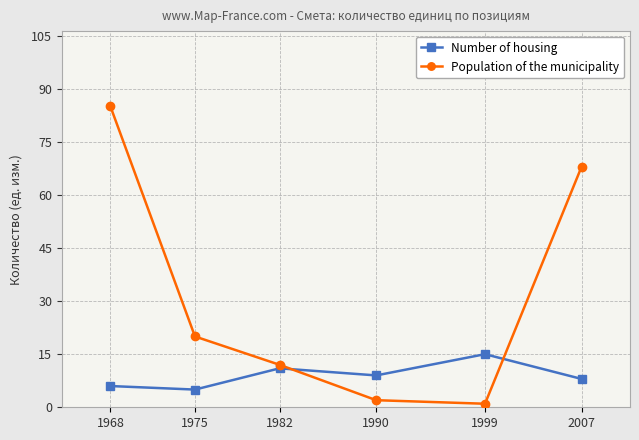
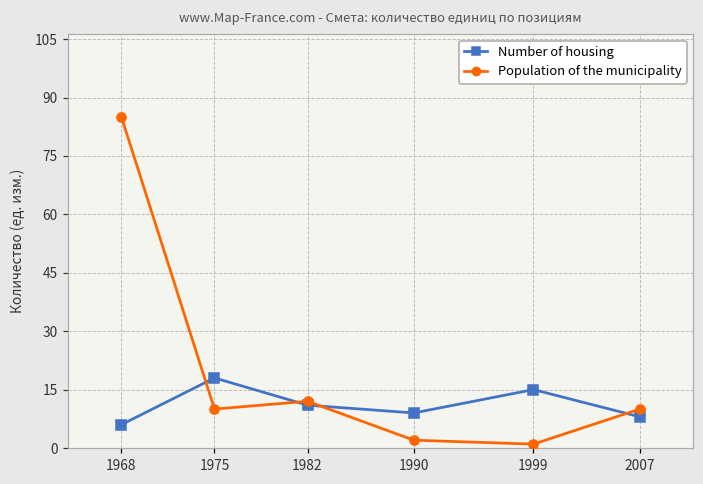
  {
    "Number of housing": {
      "1968": 6,
-     "1975": 5,
+     "1975": 18,
      "1982": 11,
      "1990": 9,
      "1999": 15,
      "2007": 8
    },
    "Population of the municipality": {
      "1968": 85,
-     "1975": 20,
+     "1975": 10,
      "1982": 12,
      "1990": 2,
      "1999": 1,
-     "2007": 68
+     "2007": 10
    }
  }
